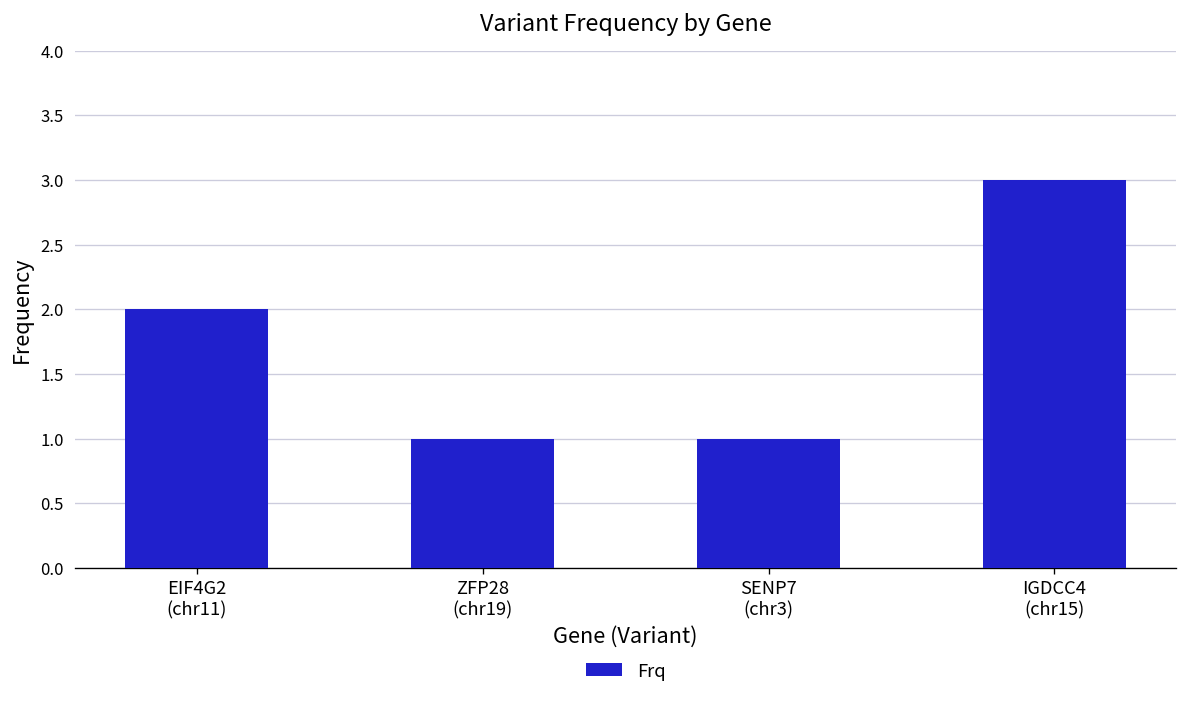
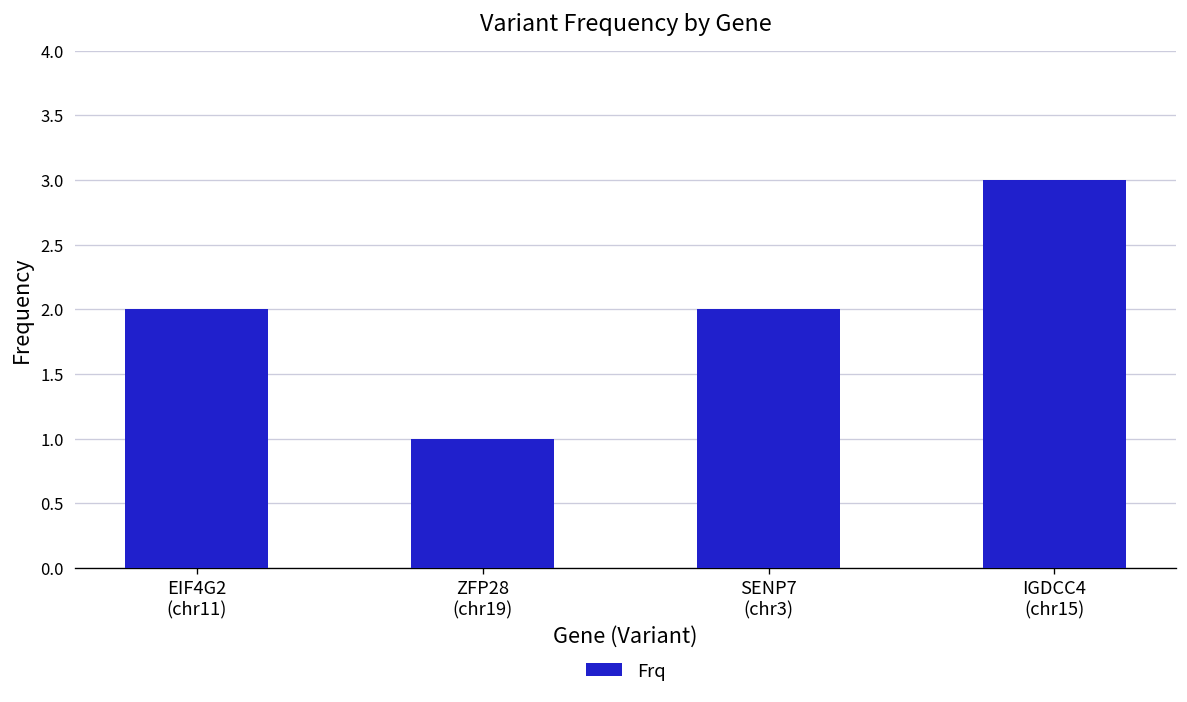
  {
    "EIF4G2 (chr11)": 2,
    "ZFP28 (chr19)": 1,
-   "SENP7 (chr3)": 1,
+   "SENP7 (chr3)": 2,
    "IGDCC4 (chr15)": 3
  }
